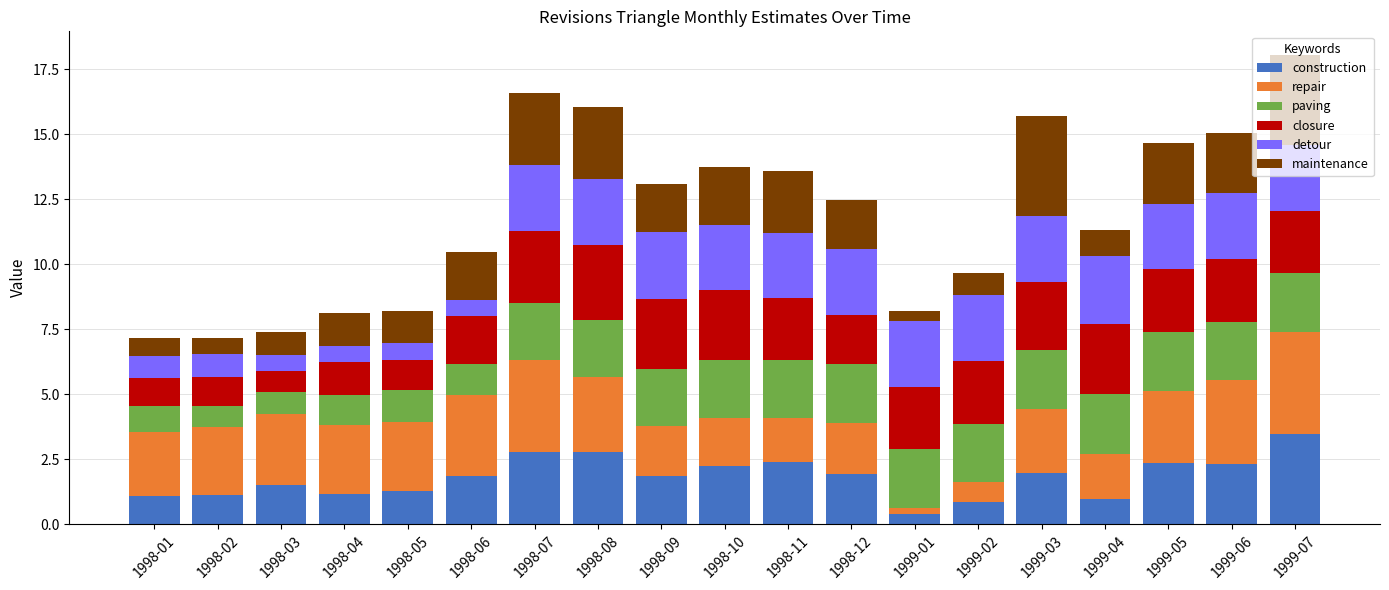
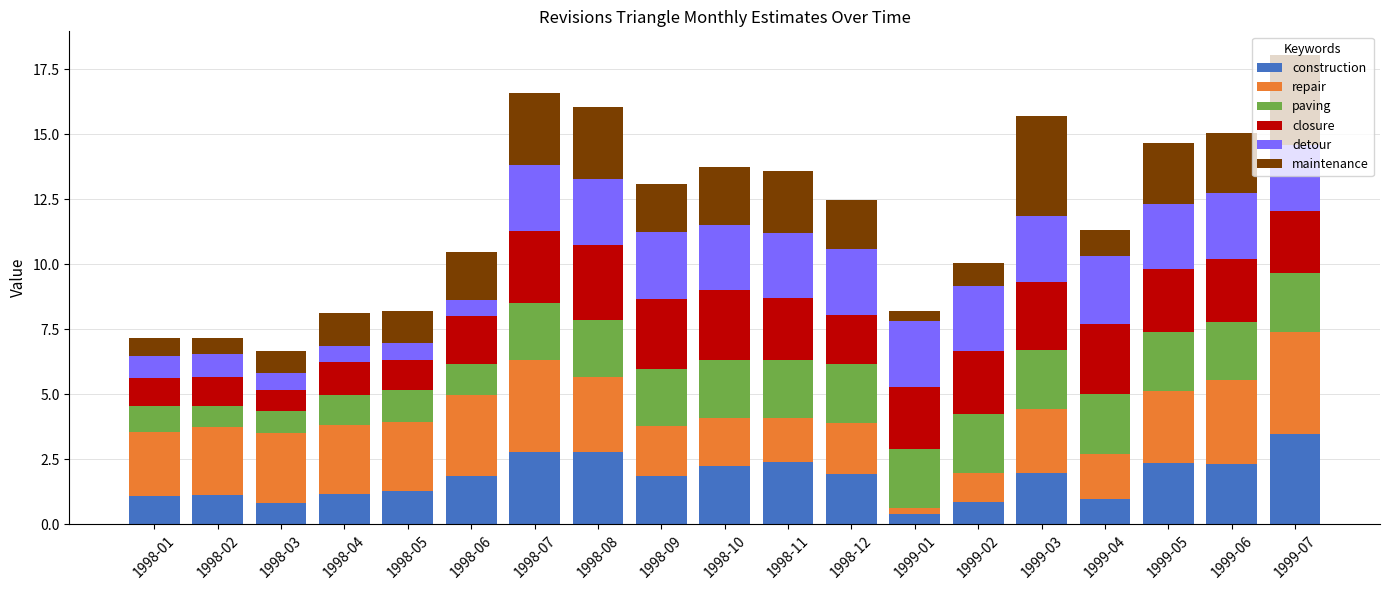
  {
    "construction": {
      "1998-01": 1.1,
      "1998-02": 1.1,
-     "1998-03": 1.5,
+     "1998-03": 0.8,
      "1998-04": 1.2,
      "1998-05": 1.3,
      "1998-06": 1.9,
      "1998-07": 2.8,
      "1998-08": 2.8,
      "1998-09": 1.9,
      "1998-10": 2.2,
      "1998-11": 2.4,
      "1998-12": 1.9,
      "1999-01": 0.4,
      "1999-02": 0.9,
      "1999-03": 2.0,
      "1999-04": 1.0,
      "1999-05": 2.3,
      "1999-06": 2.3,
      "1999-07": 3.5
    },
    "repair": {
      "1998-01": 2.5,
      "1998-02": 2.6,
      "1998-03": 2.7,
      "1998-04": 2.7,
      "1998-05": 2.7,
      "1998-06": 3.1,
      "1998-07": 3.5,
      "1998-08": 2.9,
      "1998-09": 1.9,
      "1998-10": 1.8,
      "1998-11": 1.7,
      "1998-12": 2.0,
      "1999-01": 0.2,
-     "1999-02": 0.7,
+     "1999-02": 1.1,
      "1999-03": 2.4,
      "1999-04": 1.7,
      "1999-05": 2.8,
      "1999-06": 3.2,
      "1999-07": 3.9
    },
    "paving": {
      "1998-01": 1.0,
      "1998-02": 0.8,
      "1998-03": 0.9,
      "1998-04": 1.2,
      "1998-05": 1.2,
      "1998-06": 1.2,
      "1998-07": 2.2,
      "1998-08": 2.2,
      "1998-09": 2.2,
      "1998-10": 2.2,
      "1998-11": 2.2,
      "1998-12": 2.3,
      "1999-01": 2.3,
      "1999-02": 2.3,
      "1999-03": 2.3,
      "1999-04": 2.3,
      "1999-05": 2.3,
      "1999-06": 2.3,
      "1999-07": 2.3
    },
    "closure": {
      "1998-01": 1.1,
      "1998-02": 1.1,
      "1998-03": 0.8,
      "1998-04": 1.2,
      "1998-05": 1.2,
      "1998-06": 1.9,
      "1998-07": 2.8,
      "1998-08": 2.9,
      "1998-09": 2.7,
      "1998-10": 2.7,
      "1998-11": 2.4,
      "1998-12": 1.9,
      "1999-01": 2.4,
      "1999-02": 2.4,
      "1999-03": 2.6,
      "1999-04": 2.7,
      "1999-05": 2.4,
      "1999-06": 2.4,
      "1999-07": 2.4
    },
    "detour": {
      "1998-01": 0.9,
      "1998-02": 0.9,
      "1998-03": 0.6,
      "1998-04": 0.6,
      "1998-05": 0.6,
      "1998-06": 0.6,
      "1998-07": 2.6,
      "1998-08": 2.6,
      "1998-09": 2.6,
      "1998-10": 2.5,
      "1998-11": 2.5,
      "1998-12": 2.5,
      "1999-01": 2.5,
      "1999-02": 2.5,
      "1999-03": 2.6,
      "1999-04": 2.6,
      "1999-05": 2.5,
      "1999-06": 2.5
    },
    "maintenance": {
      "1998-01": 0.7,
      "1998-02": 0.6,
      "1998-03": 0.9,
      "1998-04": 1.2,
      "1998-05": 1.3,
      "1998-06": 1.9,
      "1998-07": 2.8,
      "1998-08": 2.8,
      "1998-09": 1.9,
      "1998-10": 2.2,
      "1998-11": 2.4,
      "1998-12": 1.9,
      "1999-01": 0.4,
      "1999-02": 0.9,
      "1999-03": 3.8,
      "1999-04": 1.0,
      "1999-05": 2.3,
      "1999-06": 2.3
    }
  }
